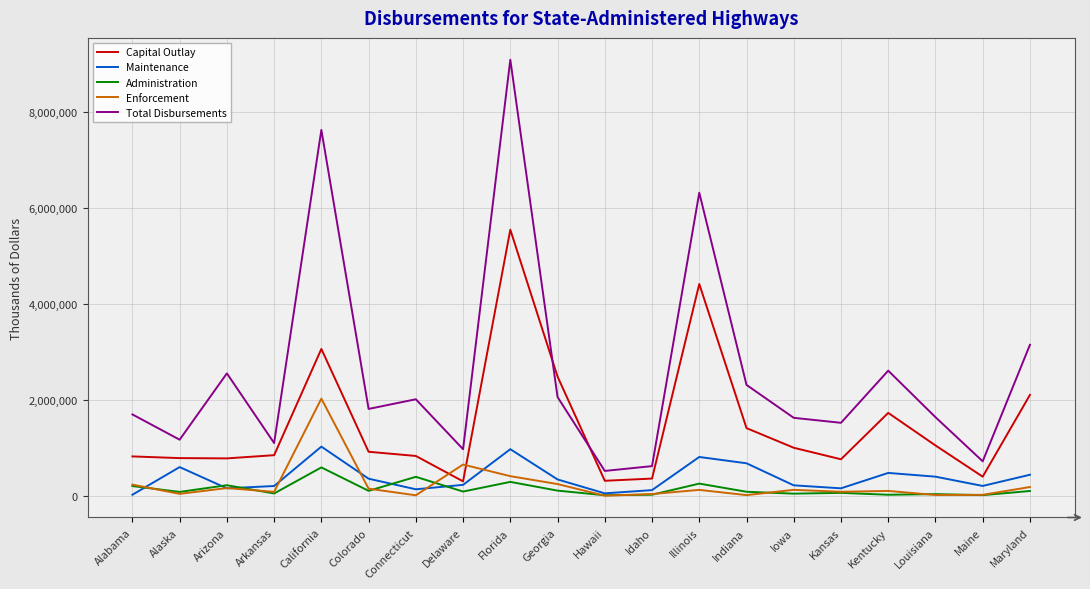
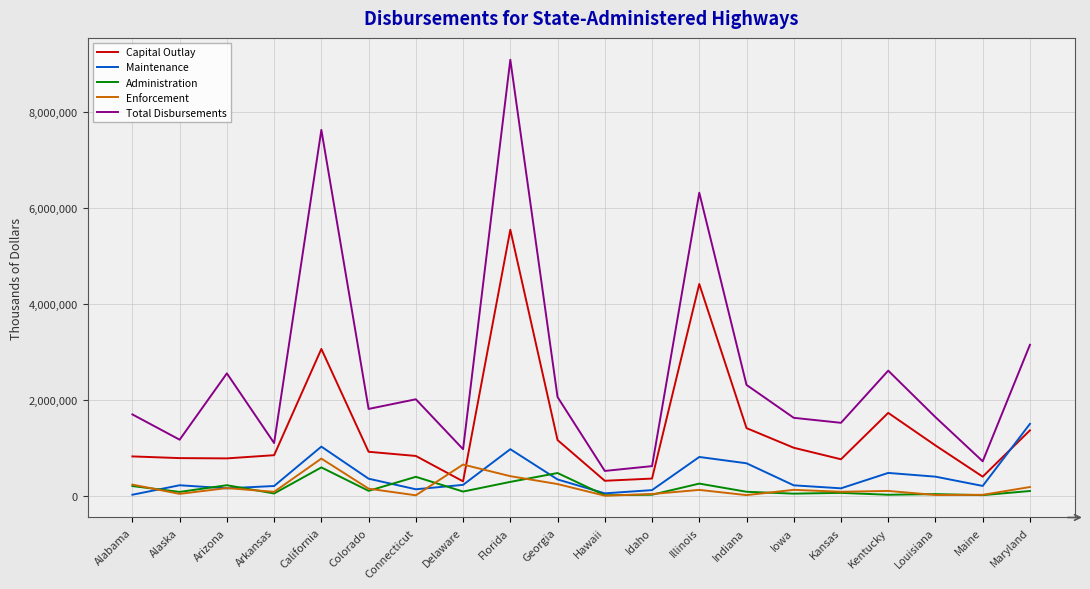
  {
    "Capital Outlay": {
      "Alabama": "800,000",
      "Alaska": "800,000",
      "Arizona": "800,000",
      "Arkansas": "900,000",
      "California": "3,100,000",
      "Colorado": "900,000",
      "Connecticut": "800,000",
      "Delaware": "300,000",
      "Florida": "5,500,000",
-     "Georgia": "2,500,000",
+     "Georgia": "1,200,000",
      "Hawaii": "300,000",
      "Idaho": "400,000",
      "Illinois": "4,400,000",
      "Indiana": "1,400,000",
      "Iowa": "1,000,000",
      "Kansas": "800,000",
      "Kentucky": "1,700,000",
      "Louisiana": "1,100,000",
      "Maine": "400,000",
-     "Maryland": "2,100,000"
+     "Maryland": "1,400,000"
    },
    "Maintenance": {
      "Alabama": "0",
-     "Alaska": "600,000",
+     "Alaska": "200,000",
      "Arkansas": "200,000",
      "California": "1,000,000",
      "Colorado": "400,000",
      "Connecticut": "100,000",
      "Delaware": "200,000",
      "Florida": "1,000,000",
      "Georgia": "300,000",
      "Idaho": "100,000",
      "Illinois": "800,000",
      "Indiana": "700,000",
      "Iowa": "200,000",
      "Kansas": "200,000",
      "Kentucky": "500,000",
      "Louisiana": "400,000",
      "Maine": "200,000",
-     "Maryland": "400,000"
+     "Maryland": "1,500,000"
    },
    "Administration": {
      "Arizona": "200,000",
      "California": "600,000",
      "Connecticut": "400,000",
      "Delaware": "100,000",
      "Florida": "300,000",
-     "Georgia": "100,000",
+     "Georgia": "500,000",
      "Illinois": "300,000",
      "Indiana": "100,000",
      "Iowa": "100,000",
      "Kentucky": "0",
      "Maryland": "100,000"
    },
    "Enforcement": {
-     "California": "2,000,000",
+     "California": "800,000",
      "Connecticut": "0",
      "Delaware": "700,000",
      "Florida": "400,000",
      "Georgia": "300,000",
      "Illinois": "100,000",
      "Indiana": "0",
      "Iowa": "100,000",
      "Kentucky": "100,000",
      "Maryland": "200,000"
    },
    "Total Disbursements": {
      "Alabama": "1,700,000",
      "Alaska": "1,200,000",
      "Arizona": "2,600,000",
      "Arkansas": "1,100,000",
      "California": "7,600,000",
      "Colorado": "1,800,000",
      "Connecticut": "2,000,000",
      "Delaware": "1,000,000",
      "Florida": "9,100,000",
      "Georgia": "2,100,000",
      "Hawaii": "500,000",
      "Idaho": "600,000",
      "Illinois": "6,300,000",
      "Indiana": "2,300,000",
      "Iowa": "1,600,000",
      "Kansas": "1,500,000",
      "Kentucky": "2,600,000",
      "Louisiana": "1,600,000",
      "Maine": "700,000",
      "Maryland": "3,200,000"
    }
  }
